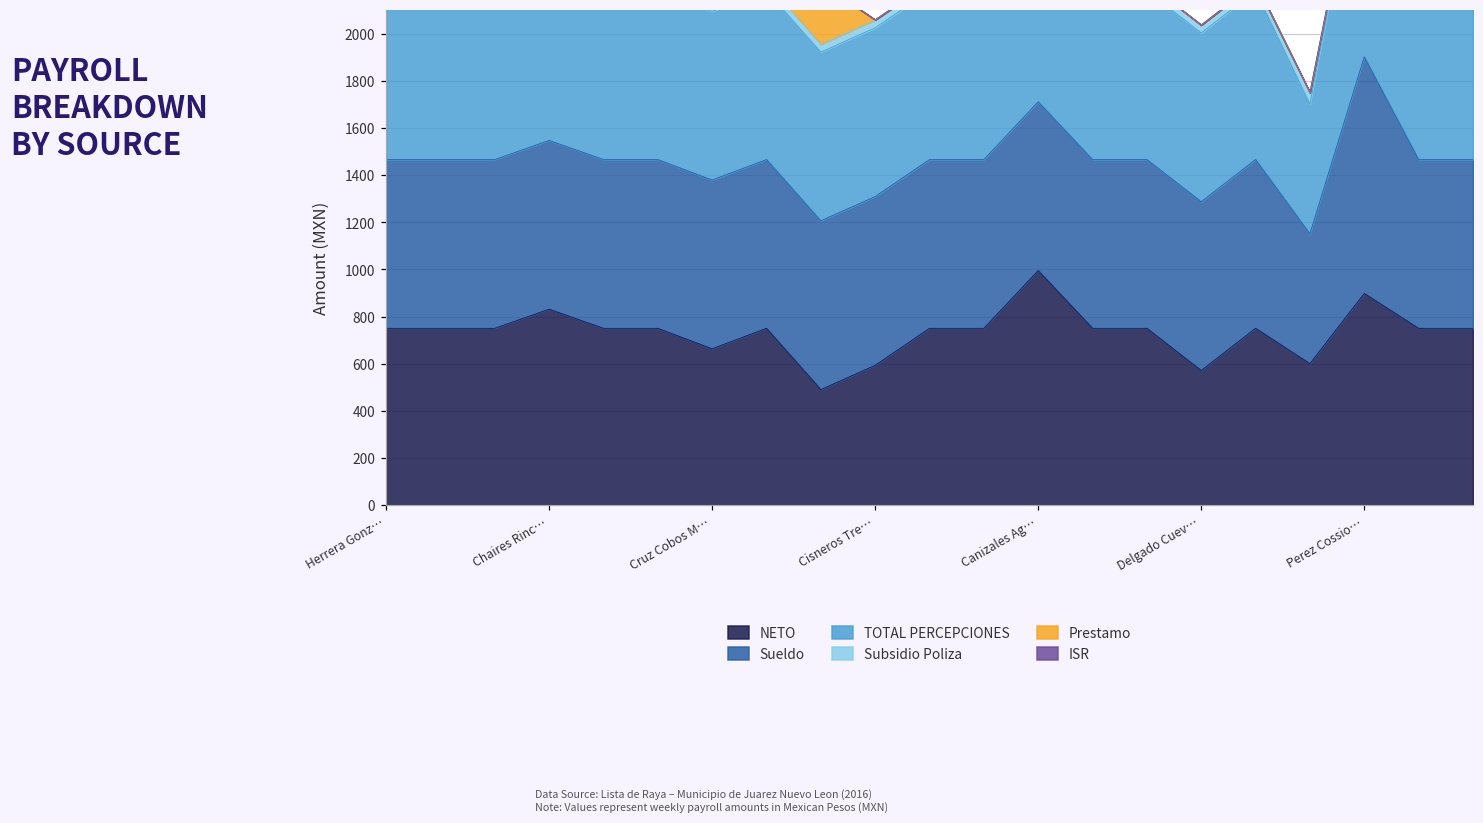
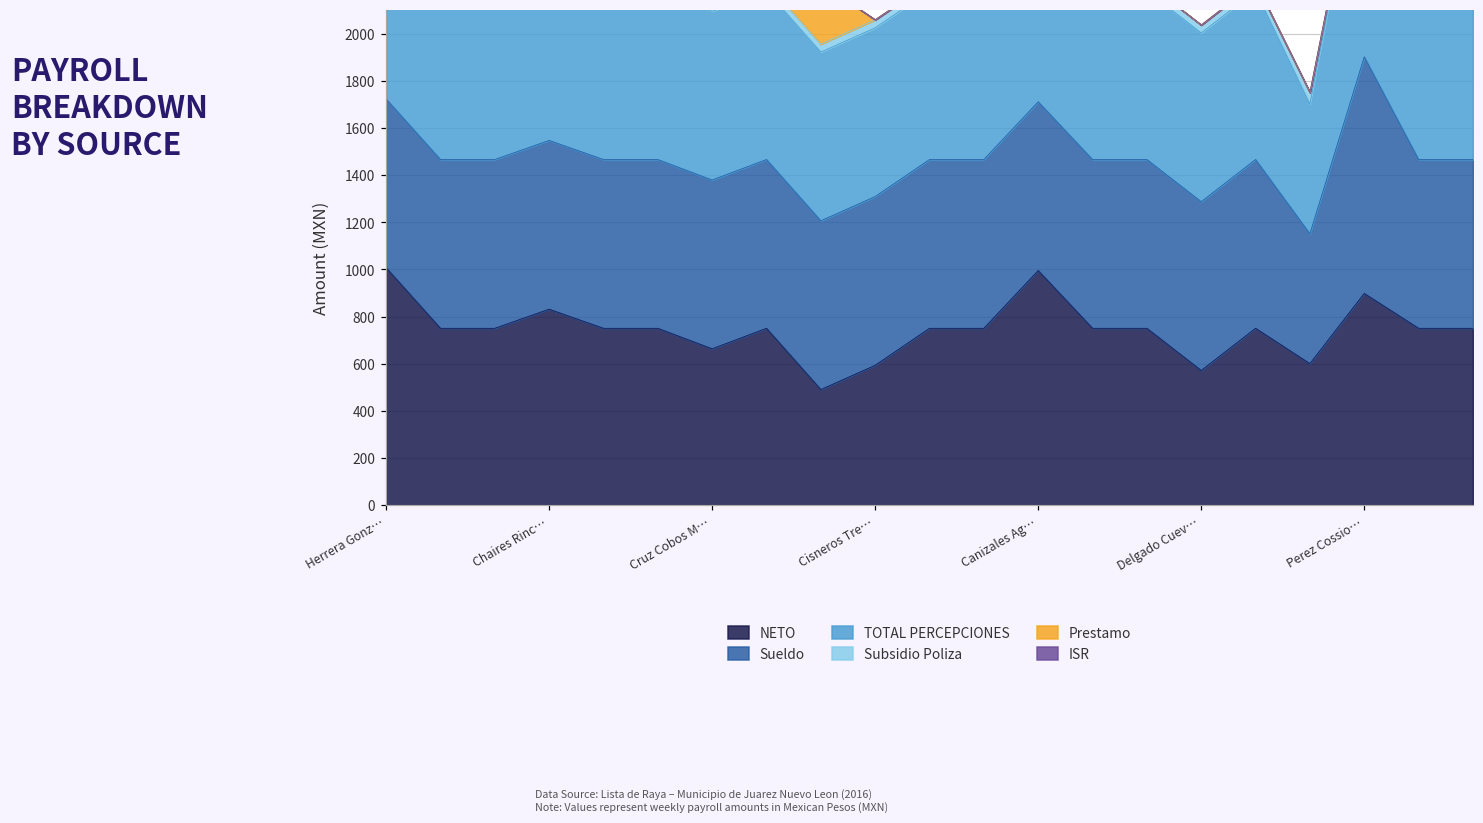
  {
    "NETO": {
-     "Herrera Gonz…": 750,
+     "Herrera Gonz…": 1010,
      "Chaires Rinc…": 830,
      "Cruz Cobos M…": 660,
      "Cisneros Tre…": 590,
      "Canizales Ag…": 1000,
      "Delgado Cuev…": 570,
      "Perez Cossio…": 900
    },
    "Sueldo": {
      "Herrera Gonz…": 720,
      "Chaires Rinc…": 720,
      "Cruz Cobos M…": 720,
      "Cisneros Tre…": 720,
      "Canizales Ag…": 720,
      "Delgado Cuev…": 720,
      "Perez Cossio…": 1000
    },
    "TOTAL PERCEPCIONES": {
      "Cruz Cobos M…": 720,
      "Cisneros Tre…": 720,
      "Delgado Cuev…": 720
    }
  }
